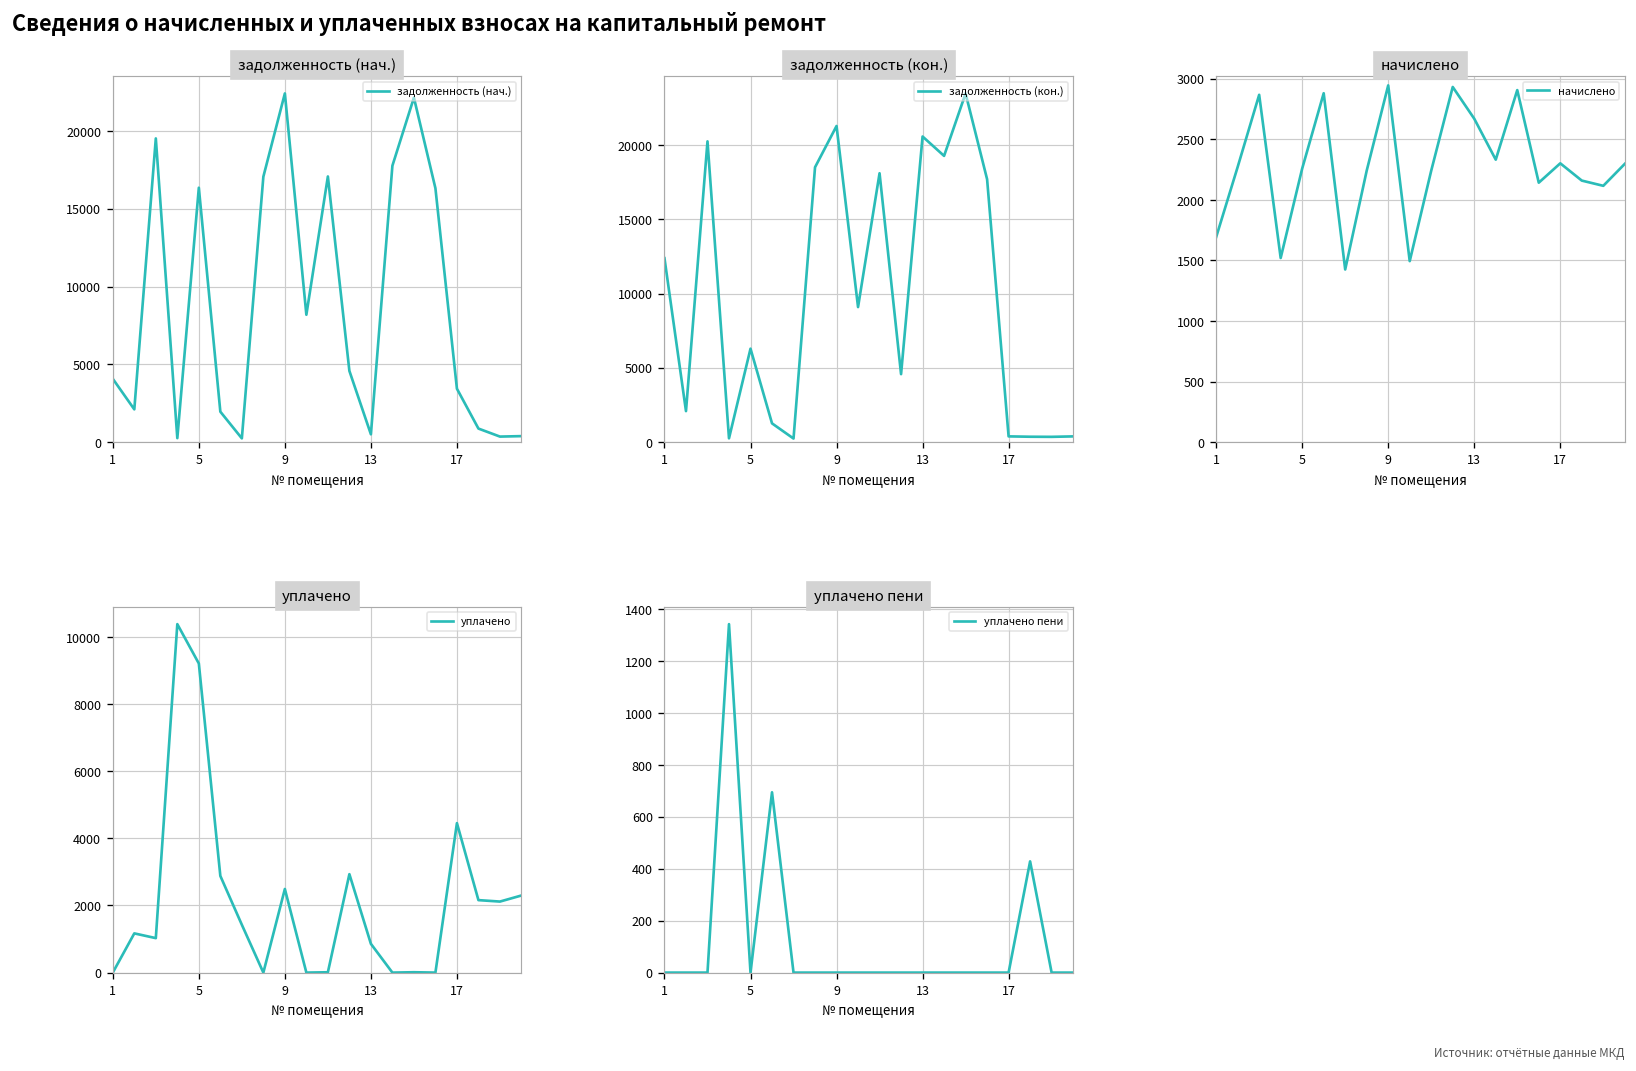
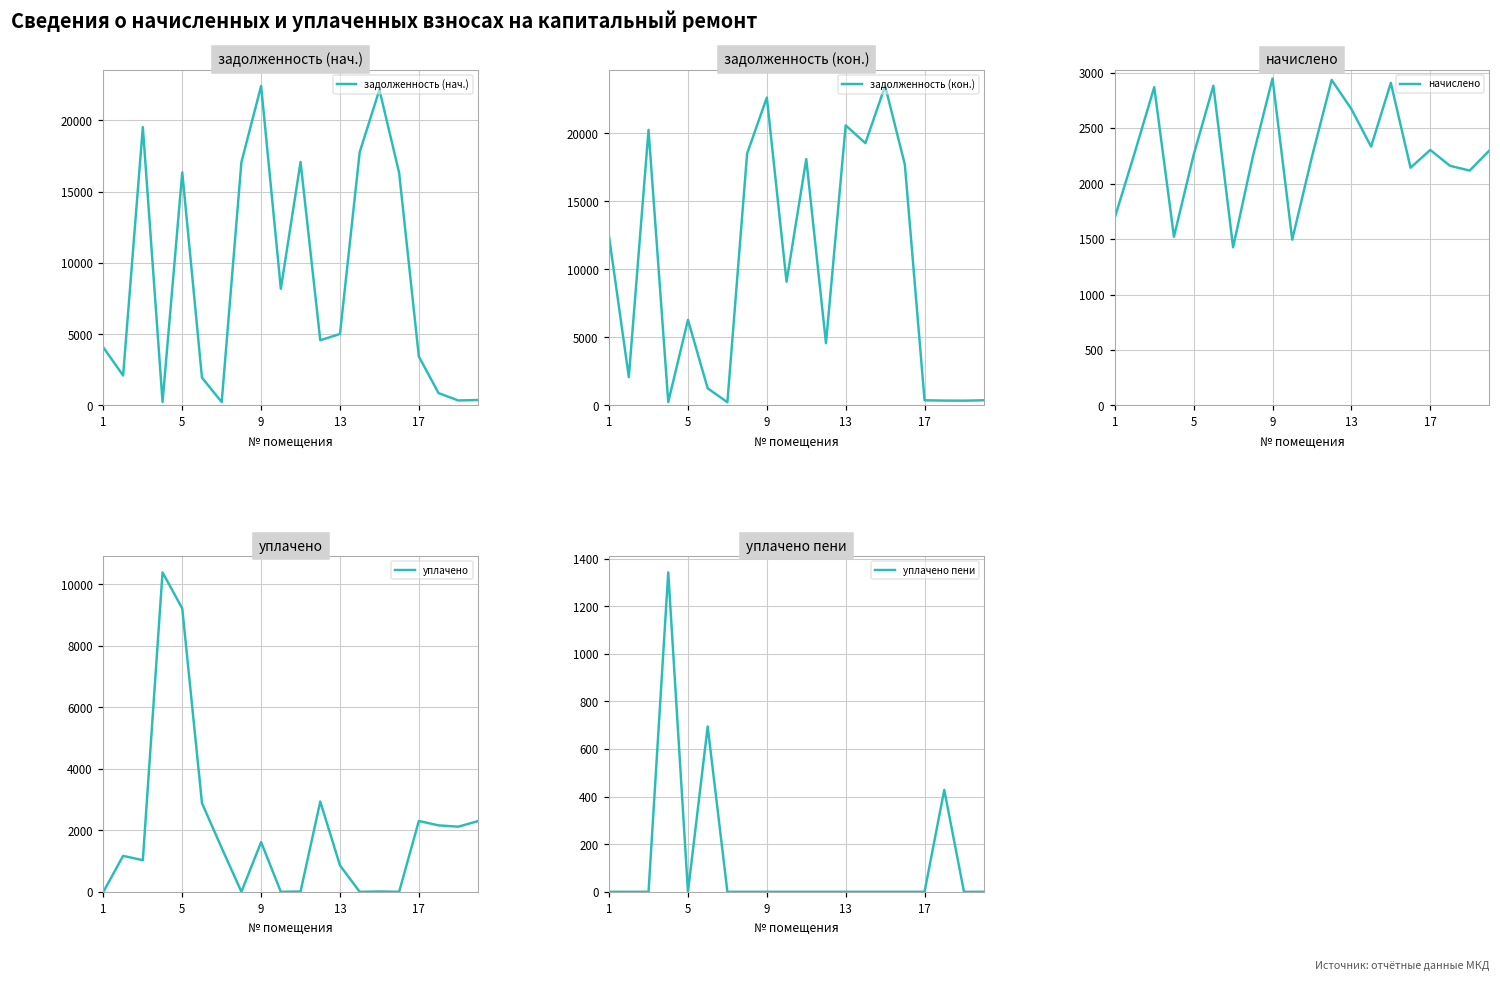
  {
    "задолженность (нач.)": {
      "1": 4100,
      "5": 16400,
      "9": 22400,
-     "13": 500,
+     "13": 5000,
      "17": 3400
    },
    "задолженность (кон.)": {
      "1": 12400,
      "5": 6300,
-     "9": 21300,
+     "9": 22600,
      "13": 20600,
      "17": 400
    },
    "начислено": {
      "1": 1690,
      "5": 2260,
      "9": 2950,
      "13": 2670,
      "17": 2300
    },
    "уплачено": {
      "1": 0,
      "5": 9200,
-     "9": 2500,
+     "9": 1600,
      "13": 900,
-     "17": 4500
+     "17": 2300
    },
    "уплачено пени": {
      "1": 0,
      "5": 0,
      "9": 0,
      "13": 0,
      "17": 0
    }
  }
